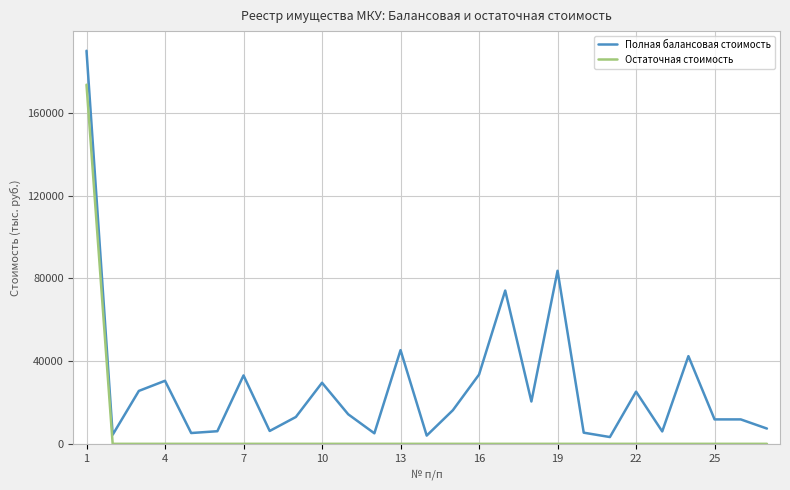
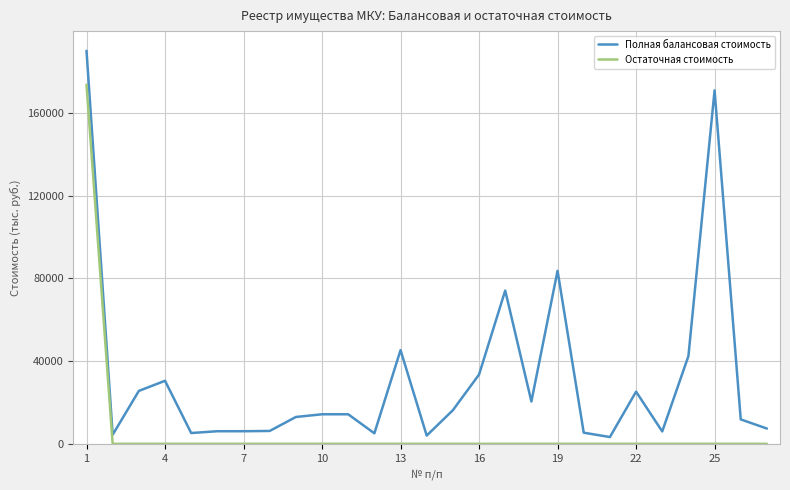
  {
    "Полная балансовая стоимость": {
      "1": 190000,
      "4": 31000,
-     "7": 33000,
-     "10": 30000,
+     "7": 6000,
+     "10": 14000,
      "13": 45000,
      "16": 34000,
      "19": 84000,
      "22": 25000,
-     "25": 12000
+     "25": 171000
    },
    "Остаточная стоимость": {
      "1": 174000,
      "4": 0,
      "7": 0,
      "10": 0,
      "13": 0,
      "16": 0,
      "19": 0,
      "22": 0,
      "25": 0
    }
  }
